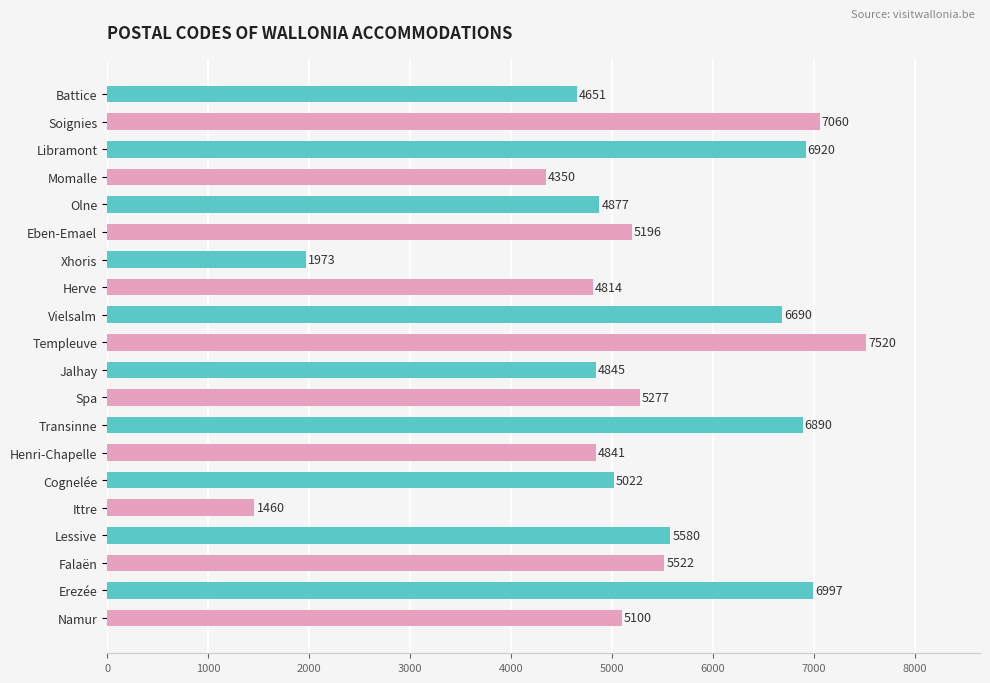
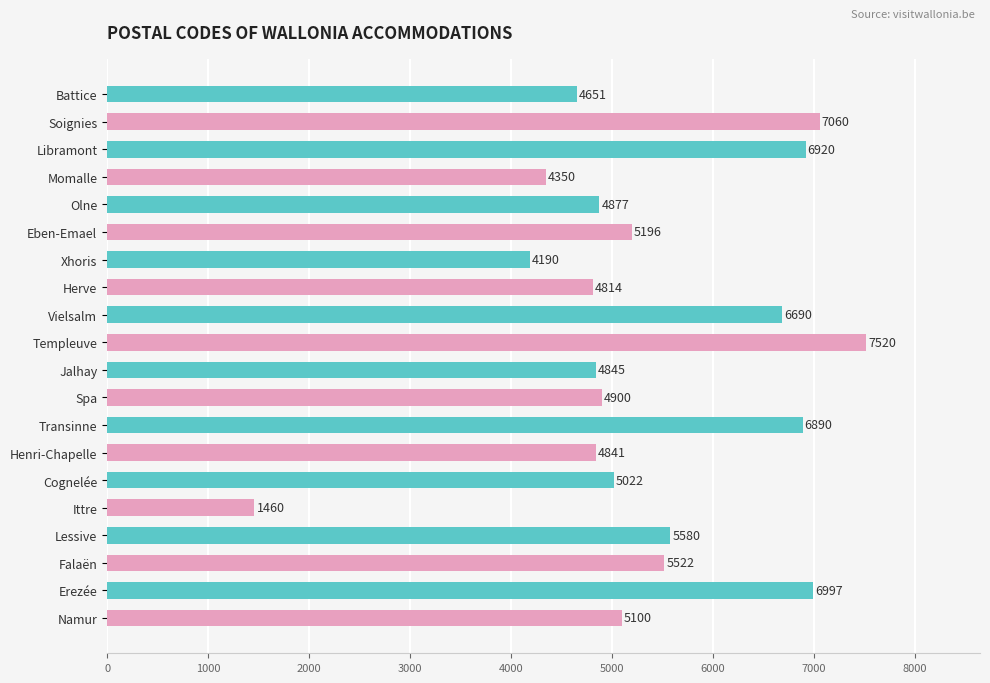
  {
    "Battice": 4651,
    "Soignies": 7060,
    "Libramont": 6920,
    "Momalle": 4350,
    "Olne": 4877,
    "Eben-Emael": 5196,
-   "Xhoris": 1973,
+   "Xhoris": 4190,
    "Herve": 4814,
    "Vielsalm": 6690,
    "Templeuve": 7520,
    "Jalhay": 4845,
-   "Spa": 5277,
+   "Spa": 4900,
    "Transinne": 6890,
    "Henri-Chapelle": 4841,
    "Cognelée": 5022,
    "Ittre": 1460,
    "Lessive": 5580,
    "Falaën": 5522,
    "Erezée": 6997,
    "Namur": 5100
  }
